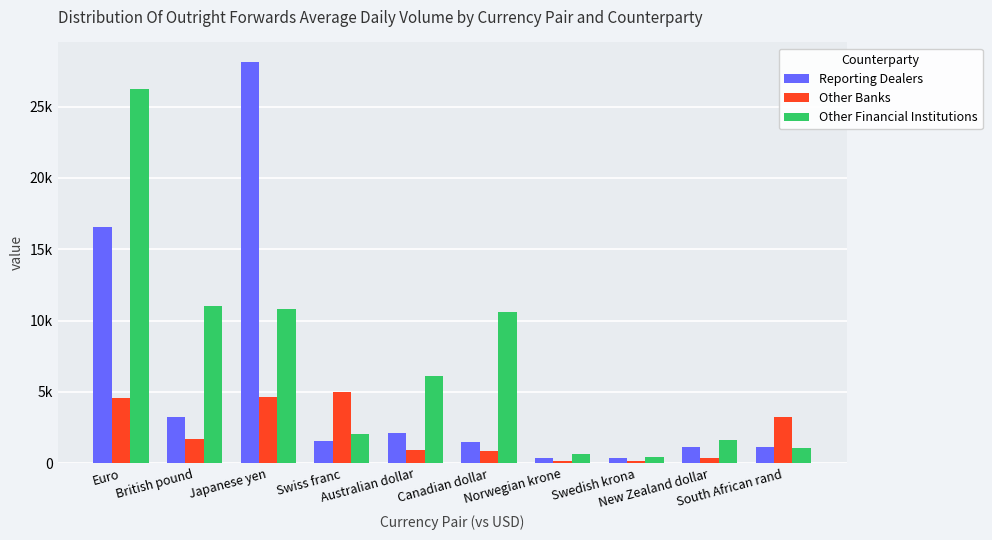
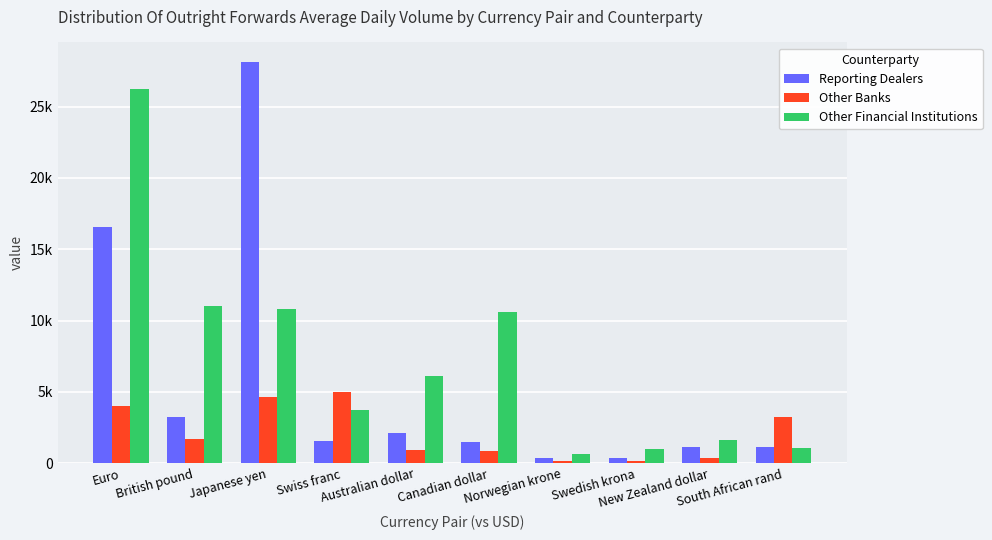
  {
    "Reporting Dealers": {
      "Euro": 16600,
      "British pound": 3200,
      "Japanese yen": 28100,
      "Swiss franc": 1500,
      "Australian dollar": 2100,
      "Canadian dollar": 1500,
      "Norwegian krone": 300,
      "Swedish krona": 400,
      "New Zealand dollar": 1100,
      "South African rand": 1100
    },
    "Other Banks": {
-     "Euro": 4600,
+     "Euro": 4000,
      "British pound": 1700,
      "Japanese yen": 4600,
      "Swiss franc": 5000,
      "Australian dollar": 900,
      "Canadian dollar": 800,
      "New Zealand dollar": 300,
      "South African rand": 3200
    },
    "Other Financial Institutions": {
      "Euro": 26200,
      "British pound": 11000,
      "Japanese yen": 10800,
-     "Swiss franc": 2100,
+     "Swiss franc": 3700,
      "Australian dollar": 6100,
      "Canadian dollar": 10600,
      "Norwegian krone": 600,
-     "Swedish krona": 400,
+     "Swedish krona": 1000,
      "New Zealand dollar": 1600,
      "South African rand": 1100
    }
  }
